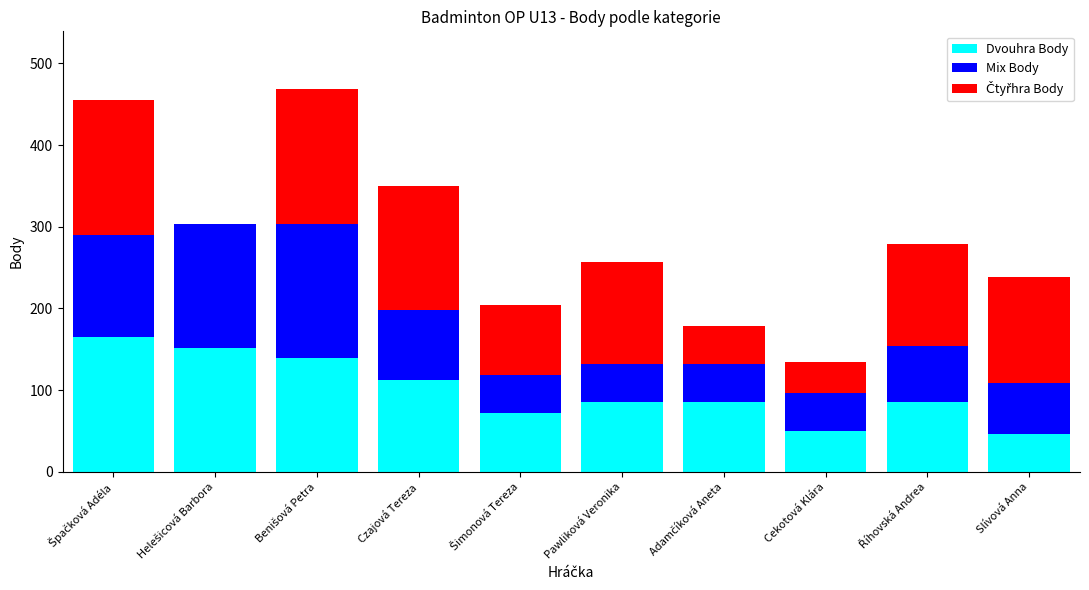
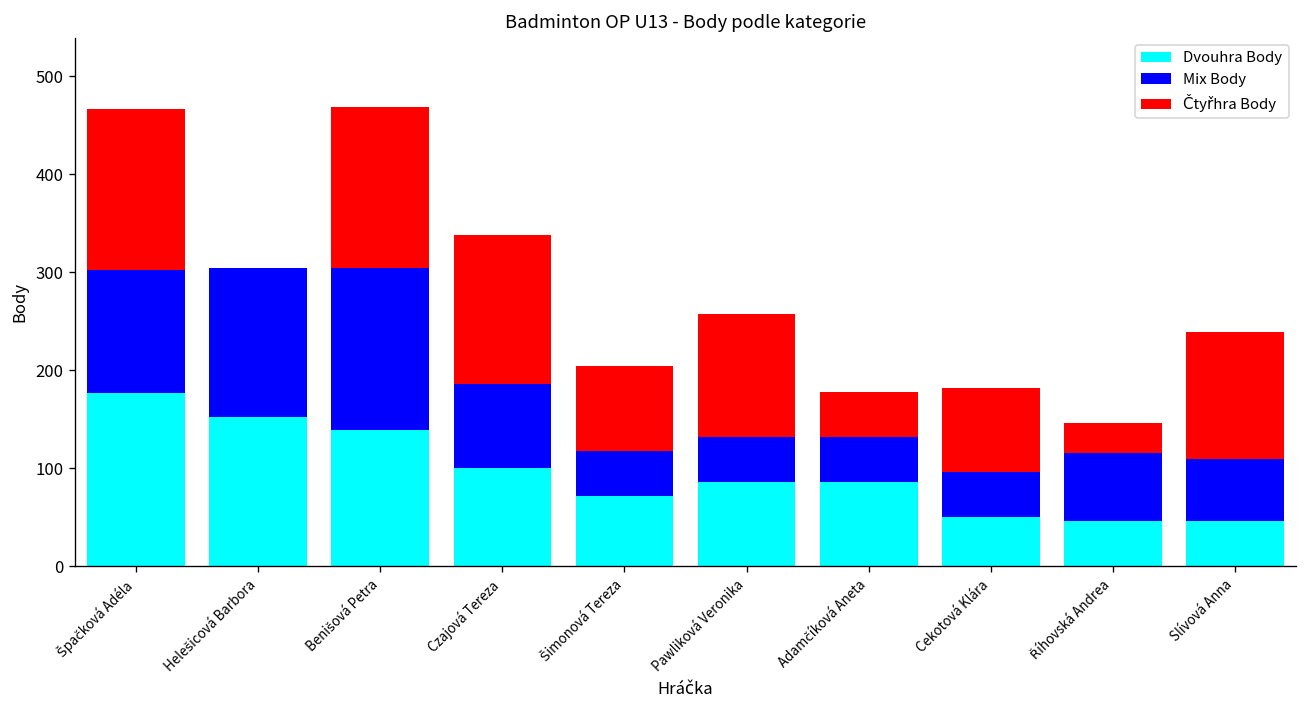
  {
    "Dvouhra Body": {
-     "Špačková Adéla": 170,
+     "Špačková Adéla": 180,
      "Helešicová Barbora": 150,
      "Benišová Petra": 140,
-     "Czajová Tereza": 110,
+     "Czajová Tereza": 100,
      "Šimonová Tereza": 70,
      "Pawliková Veronika": 90,
      "Adamčíková Aneta": 90,
      "Cekotová Klára": 50,
-     "Říhovská Andrea": 90,
+     "Říhovská Andrea": 50,
      "Slívová Anna": 50
    },
    "Mix Body": {
      "Špačková Adéla": 130,
      "Helešicová Barbora": 150,
      "Benišová Petra": 170,
      "Czajová Tereza": 90,
      "Šimonová Tereza": 50,
      "Pawliková Veronika": 50,
      "Adamčíková Aneta": 50,
      "Cekotová Klára": 50,
      "Říhovská Andrea": 70,
      "Slívová Anna": 60
    },
    "Čtyřhra Body": {
      "Špačková Adéla": 170,
      "Helešicová Barbora": 0,
      "Benišová Petra": 170,
      "Czajová Tereza": 150,
      "Šimonová Tereza": 90,
      "Pawliková Veronika": 130,
      "Adamčíková Aneta": 50,
-     "Cekotová Klára": 40,
-     "Říhovská Andrea": 130,
+     "Cekotová Klára": 90,
+     "Říhovská Andrea": 30,
      "Slívová Anna": 130
    }
  }
